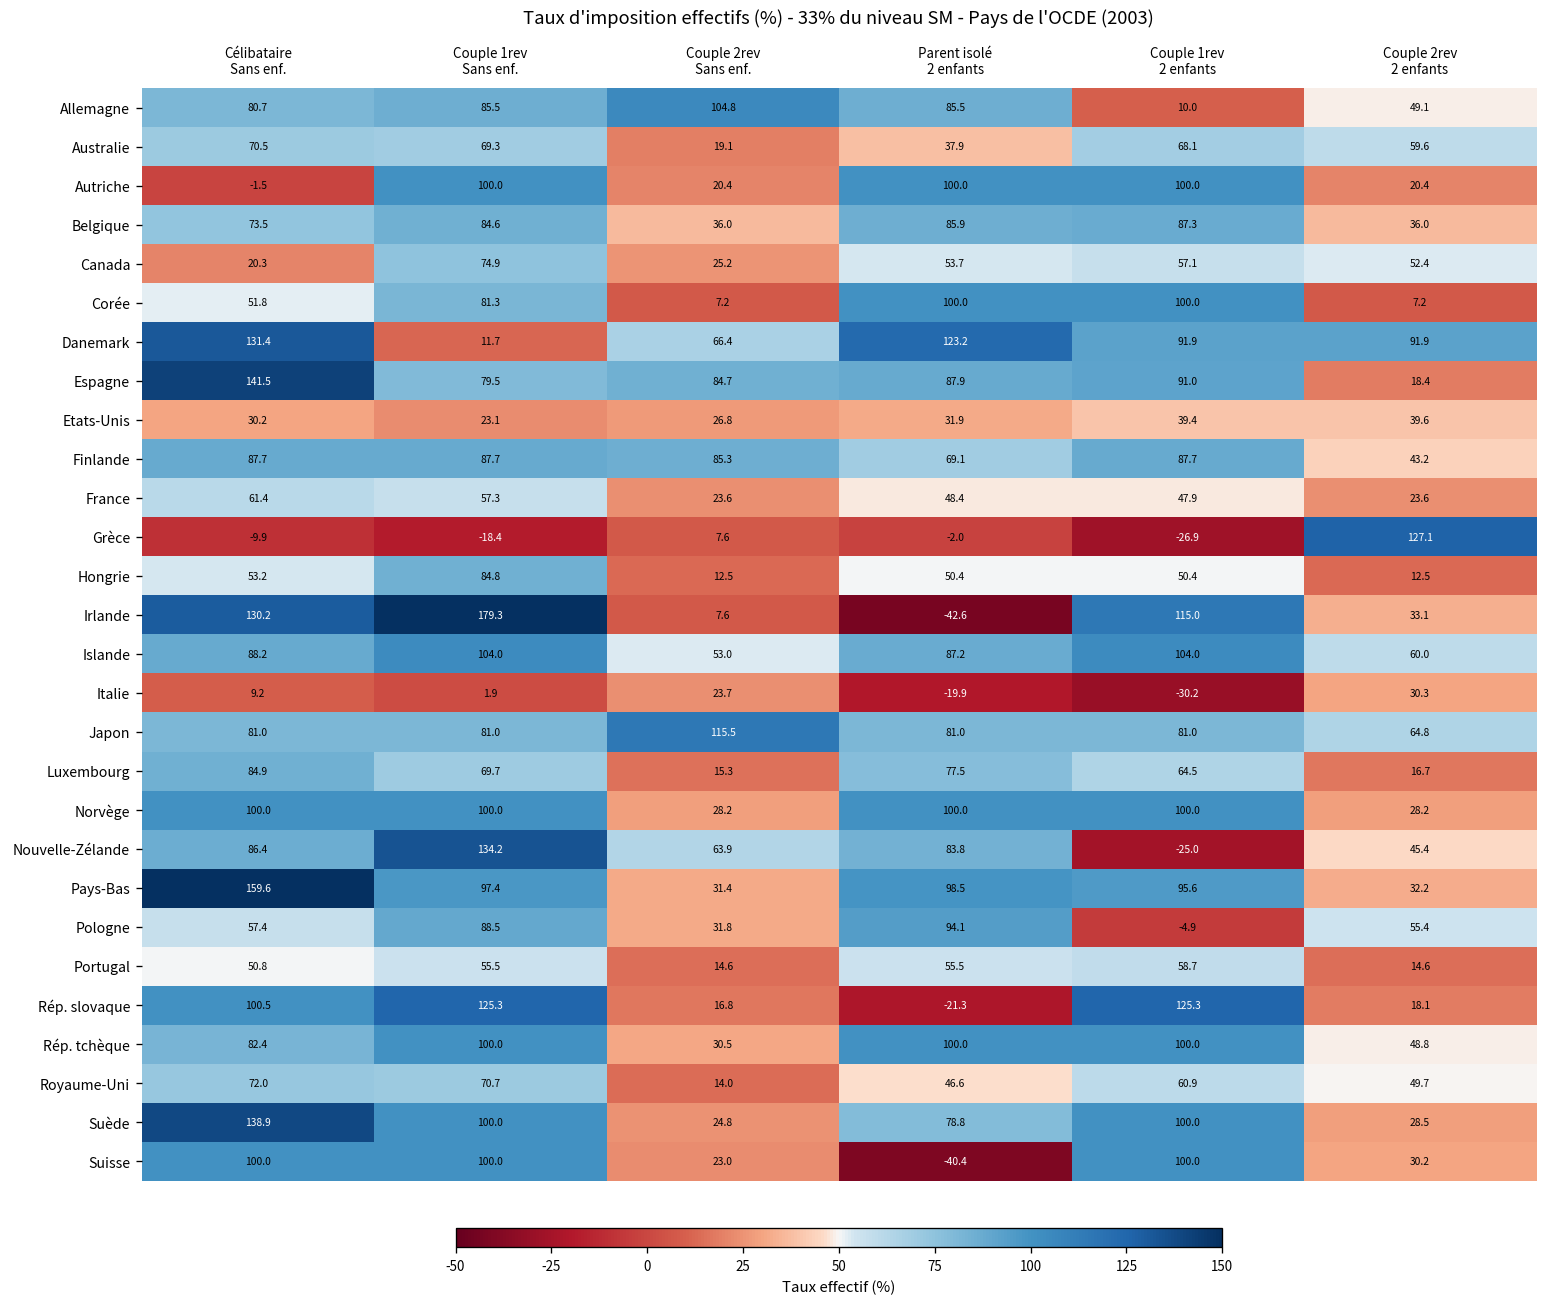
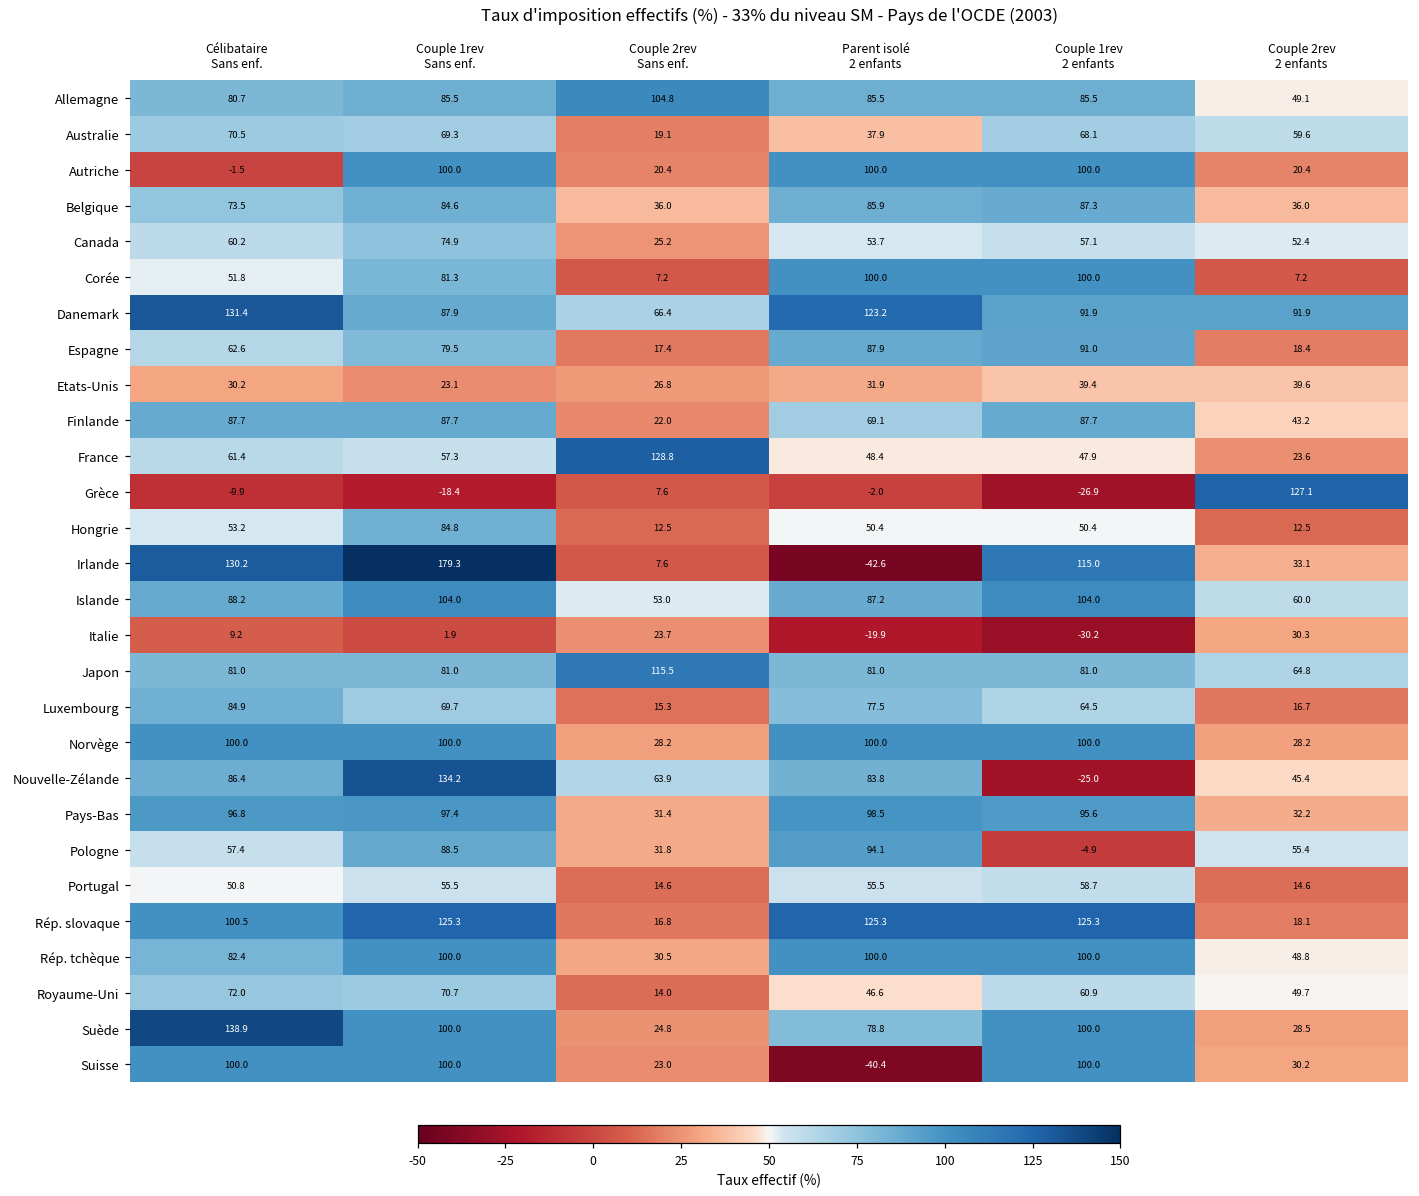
  {
    "Allemagne": {
      "Célibataire Sans enf.": 80.7,
      "Couple 1rev Sans enf.": 85.5,
      "Couple 2rev Sans enf.": 104.8,
      "Parent isolé 2 enfants": 85.5,
-     "Couple 1rev 2 enfants": 10.0,
+     "Couple 1rev 2 enfants": 85.5,
      "Couple 2rev 2 enfants": 49.1
    },
    "Australie": {
      "Célibataire Sans enf.": 70.5,
      "Couple 1rev Sans enf.": 69.3,
      "Couple 2rev Sans enf.": 19.1,
      "Parent isolé 2 enfants": 37.9,
      "Couple 1rev 2 enfants": 68.1,
      "Couple 2rev 2 enfants": 59.6
    },
    "Autriche": {
      "Célibataire Sans enf.": -1.5,
      "Couple 1rev Sans enf.": 100.0,
      "Couple 2rev Sans enf.": 20.4,
      "Parent isolé 2 enfants": 100.0,
      "Couple 1rev 2 enfants": 100.0,
      "Couple 2rev 2 enfants": 20.4
    },
    "Belgique": {
      "Célibataire Sans enf.": 73.5,
      "Couple 1rev Sans enf.": 84.6,
      "Couple 2rev Sans enf.": 36.0,
      "Parent isolé 2 enfants": 85.9,
      "Couple 1rev 2 enfants": 87.3,
      "Couple 2rev 2 enfants": 36.0
    },
    "Canada": {
-     "Célibataire Sans enf.": 20.3,
+     "Célibataire Sans enf.": 60.2,
      "Couple 1rev Sans enf.": 74.9,
      "Couple 2rev Sans enf.": 25.2,
      "Parent isolé 2 enfants": 53.7,
      "Couple 1rev 2 enfants": 57.1,
      "Couple 2rev 2 enfants": 52.4
    },
    "Corée": {
      "Célibataire Sans enf.": 51.8,
      "Couple 1rev Sans enf.": 81.3,
      "Couple 2rev Sans enf.": 7.2,
      "Parent isolé 2 enfants": 100.0,
      "Couple 1rev 2 enfants": 100.0,
      "Couple 2rev 2 enfants": 7.2
    },
    "Danemark": {
      "Célibataire Sans enf.": 131.4,
-     "Couple 1rev Sans enf.": 11.7,
+     "Couple 1rev Sans enf.": 87.9,
      "Couple 2rev Sans enf.": 66.4,
      "Parent isolé 2 enfants": 123.2,
      "Couple 1rev 2 enfants": 91.9,
      "Couple 2rev 2 enfants": 91.9
    },
    "Espagne": {
-     "Célibataire Sans enf.": 141.5,
+     "Célibataire Sans enf.": 62.6,
      "Couple 1rev Sans enf.": 79.5,
-     "Couple 2rev Sans enf.": 84.7,
+     "Couple 2rev Sans enf.": 17.4,
      "Parent isolé 2 enfants": 87.9,
      "Couple 1rev 2 enfants": 91.0,
      "Couple 2rev 2 enfants": 18.4
    },
    "Etats-Unis": {
      "Célibataire Sans enf.": 30.2,
      "Couple 1rev Sans enf.": 23.1,
      "Couple 2rev Sans enf.": 26.8,
      "Parent isolé 2 enfants": 31.9,
      "Couple 1rev 2 enfants": 39.4,
      "Couple 2rev 2 enfants": 39.6
    },
    "Finlande": {
      "Célibataire Sans enf.": 87.7,
      "Couple 1rev Sans enf.": 87.7,
-     "Couple 2rev Sans enf.": 85.3,
+     "Couple 2rev Sans enf.": 22.0,
      "Parent isolé 2 enfants": 69.1,
      "Couple 1rev 2 enfants": 87.7,
      "Couple 2rev 2 enfants": 43.2
    },
    "France": {
      "Célibataire Sans enf.": 61.4,
      "Couple 1rev Sans enf.": 57.3,
-     "Couple 2rev Sans enf.": 23.6,
+     "Couple 2rev Sans enf.": 128.8,
      "Parent isolé 2 enfants": 48.4,
      "Couple 1rev 2 enfants": 47.9,
      "Couple 2rev 2 enfants": 23.6
    },
    "Grèce": {
      "Célibataire Sans enf.": -9.9,
      "Couple 1rev Sans enf.": -18.4,
      "Couple 2rev Sans enf.": 7.6,
      "Parent isolé 2 enfants": -2.0,
      "Couple 1rev 2 enfants": -26.9,
      "Couple 2rev 2 enfants": 127.1
    },
    "Hongrie": {
      "Célibataire Sans enf.": 53.2,
      "Couple 1rev Sans enf.": 84.8,
      "Couple 2rev Sans enf.": 12.5,
      "Parent isolé 2 enfants": 50.4,
      "Couple 1rev 2 enfants": 50.4,
      "Couple 2rev 2 enfants": 12.5
    },
    "Irlande": {
      "Célibataire Sans enf.": 130.2,
      "Couple 1rev Sans enf.": 179.3,
      "Couple 2rev Sans enf.": 7.6,
      "Parent isolé 2 enfants": -42.6,
      "Couple 1rev 2 enfants": 115.0,
      "Couple 2rev 2 enfants": 33.1
    },
    "Islande": {
      "Célibataire Sans enf.": 88.2,
      "Couple 1rev Sans enf.": 104.0,
      "Couple 2rev Sans enf.": 53.0,
      "Parent isolé 2 enfants": 87.2,
      "Couple 1rev 2 enfants": 104.0,
      "Couple 2rev 2 enfants": 60.0
    },
    "Italie": {
      "Célibataire Sans enf.": 9.2,
      "Couple 1rev Sans enf.": 1.9,
      "Couple 2rev Sans enf.": 23.7,
      "Parent isolé 2 enfants": -19.9,
      "Couple 1rev 2 enfants": -30.2,
      "Couple 2rev 2 enfants": 30.3
    },
    "Japon": {
      "Célibataire Sans enf.": 81.0,
      "Couple 1rev Sans enf.": 81.0,
      "Couple 2rev Sans enf.": 115.5,
      "Parent isolé 2 enfants": 81.0,
      "Couple 1rev 2 enfants": 81.0,
      "Couple 2rev 2 enfants": 64.8
    },
    "Luxembourg": {
      "Célibataire Sans enf.": 84.9,
      "Couple 1rev Sans enf.": 69.7,
      "Couple 2rev Sans enf.": 15.3,
      "Parent isolé 2 enfants": 77.5,
      "Couple 1rev 2 enfants": 64.5,
      "Couple 2rev 2 enfants": 16.7
    },
    "Norvège": {
      "Célibataire Sans enf.": 100.0,
      "Couple 1rev Sans enf.": 100.0,
      "Couple 2rev Sans enf.": 28.2,
      "Parent isolé 2 enfants": 100.0,
      "Couple 1rev 2 enfants": 100.0,
      "Couple 2rev 2 enfants": 28.2
    },
    "Nouvelle-Zélande": {
      "Célibataire Sans enf.": 86.4,
      "Couple 1rev Sans enf.": 134.2,
      "Couple 2rev Sans enf.": 63.9,
      "Parent isolé 2 enfants": 83.8,
      "Couple 1rev 2 enfants": -25.0,
      "Couple 2rev 2 enfants": 45.4
    },
    "Pays-Bas": {
-     "Célibataire Sans enf.": 159.6,
+     "Célibataire Sans enf.": 96.8,
      "Couple 1rev Sans enf.": 97.4,
      "Couple 2rev Sans enf.": 31.4,
      "Parent isolé 2 enfants": 98.5,
      "Couple 1rev 2 enfants": 95.6,
      "Couple 2rev 2 enfants": 32.2
    },
    "Pologne": {
      "Célibataire Sans enf.": 57.4,
      "Couple 1rev Sans enf.": 88.5,
      "Couple 2rev Sans enf.": 31.8,
      "Parent isolé 2 enfants": 94.1,
      "Couple 1rev 2 enfants": -4.9,
      "Couple 2rev 2 enfants": 55.4
    },
    "Portugal": {
      "Célibataire Sans enf.": 50.8,
      "Couple 1rev Sans enf.": 55.5,
      "Couple 2rev Sans enf.": 14.6,
      "Parent isolé 2 enfants": 55.5,
      "Couple 1rev 2 enfants": 58.7,
      "Couple 2rev 2 enfants": 14.6
    },
    "Rép. slovaque": {
      "Célibataire Sans enf.": 100.5,
      "Couple 1rev Sans enf.": 125.3,
      "Couple 2rev Sans enf.": 16.8,
-     "Parent isolé 2 enfants": -21.3,
+     "Parent isolé 2 enfants": 125.3,
      "Couple 1rev 2 enfants": 125.3,
      "Couple 2rev 2 enfants": 18.1
    },
    "Rép. tchèque": {
      "Célibataire Sans enf.": 82.4,
      "Couple 1rev Sans enf.": 100.0,
      "Couple 2rev Sans enf.": 30.5,
      "Parent isolé 2 enfants": 100.0,
      "Couple 1rev 2 enfants": 100.0,
      "Couple 2rev 2 enfants": 48.8
    },
    "Royaume-Uni": {
      "Célibataire Sans enf.": 72.0,
      "Couple 1rev Sans enf.": 70.7,
      "Couple 2rev Sans enf.": 14.0,
      "Parent isolé 2 enfants": 46.6,
      "Couple 1rev 2 enfants": 60.9,
      "Couple 2rev 2 enfants": 49.7
    },
    "Suède": {
      "Célibataire Sans enf.": 138.9,
      "Couple 1rev Sans enf.": 100.0,
      "Couple 2rev Sans enf.": 24.8,
      "Parent isolé 2 enfants": 78.8,
      "Couple 1rev 2 enfants": 100.0,
      "Couple 2rev 2 enfants": 28.5
    },
    "Suisse": {
      "Célibataire Sans enf.": 100.0,
      "Couple 1rev Sans enf.": 100.0,
      "Couple 2rev Sans enf.": 23.0,
      "Parent isolé 2 enfants": -40.4,
      "Couple 1rev 2 enfants": 100.0,
      "Couple 2rev 2 enfants": 30.2
    }
  }
